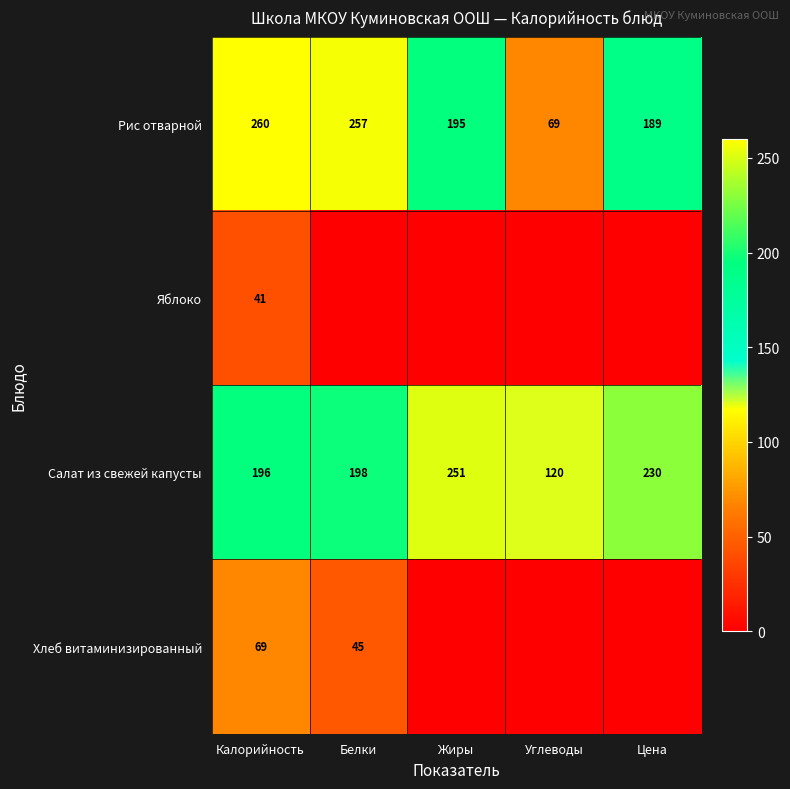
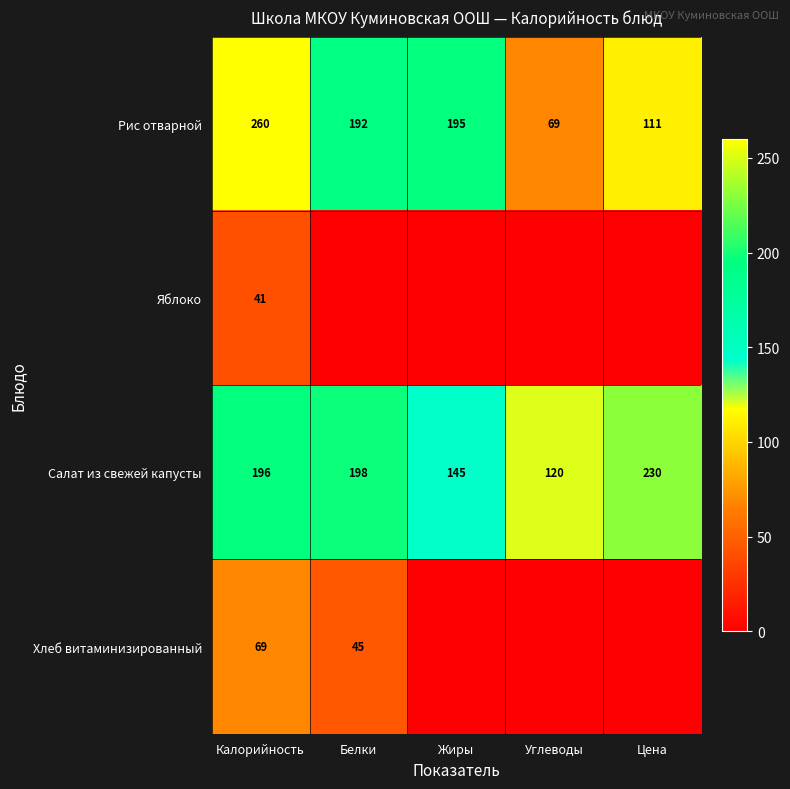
  {
    "Рис отварной": {
      "Калорийность": 260,
-     "Белки": 257,
+     "Белки": 192,
      "Жиры": 195,
      "Углеводы": 69,
-     "Цена": 189
+     "Цена": 111
    },
    "Яблоко": {
      "Калорийность": 41
    },
    "Салат из свежей капусты": {
      "Калорийность": 196,
      "Белки": 198,
-     "Жиры": 251,
+     "Жиры": 145,
      "Углеводы": 120,
      "Цена": 230
    },
    "Хлеб витаминизированный": {
      "Калорийность": 69,
      "Белки": 45
    }
  }
